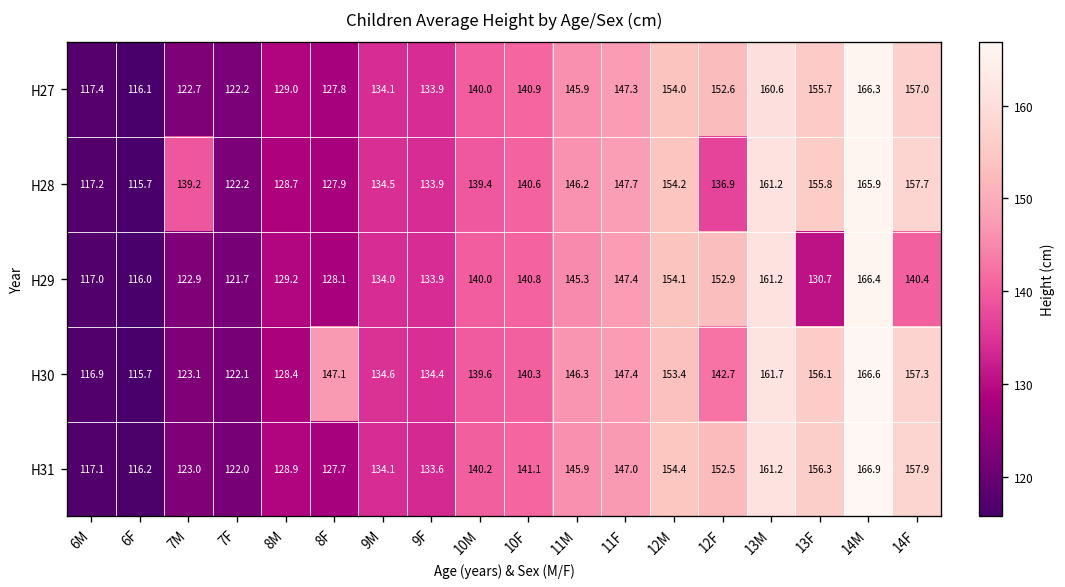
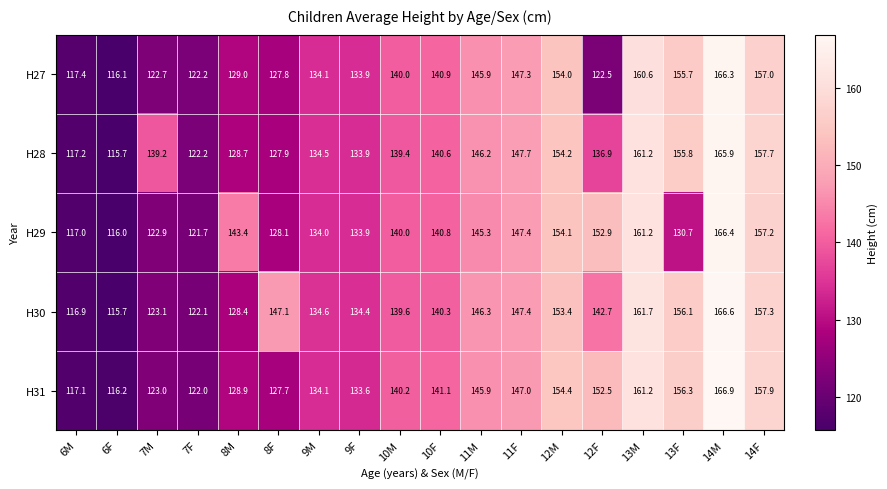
  {
    "H27": {
      "6M": 117.4,
      "6F": 116.1,
      "7M": 122.7,
      "7F": 122.2,
      "8M": 129.0,
      "8F": 127.8,
      "9M": 134.1,
      "9F": 133.9,
      "10M": 140.0,
      "10F": 140.9,
      "11M": 145.9,
      "11F": 147.3,
      "12M": 154.0,
-     "12F": 152.6,
+     "12F": 122.5,
      "13M": 160.6,
      "13F": 155.7,
      "14M": 166.3,
      "14F": 157.0
    },
    "H28": {
      "6M": 117.2,
      "6F": 115.7,
      "7M": 139.2,
      "7F": 122.2,
      "8M": 128.7,
      "8F": 127.9,
      "9M": 134.5,
      "9F": 133.9,
      "10M": 139.4,
      "10F": 140.6,
      "11M": 146.2,
      "11F": 147.7,
      "12M": 154.2,
      "12F": 136.9,
      "13M": 161.2,
      "13F": 155.8,
      "14M": 165.9,
      "14F": 157.7
    },
    "H29": {
      "6M": 117.0,
      "6F": 116.0,
      "7M": 122.9,
      "7F": 121.7,
-     "8M": 129.2,
+     "8M": 143.4,
      "8F": 128.1,
      "9M": 134.0,
      "9F": 133.9,
      "10M": 140.0,
      "10F": 140.8,
      "11M": 145.3,
      "11F": 147.4,
      "12M": 154.1,
      "12F": 152.9,
      "13M": 161.2,
      "13F": 130.7,
      "14M": 166.4,
-     "14F": 140.4
+     "14F": 157.2
    },
    "H30": {
      "6M": 116.9,
      "6F": 115.7,
      "7M": 123.1,
      "7F": 122.1,
      "8M": 128.4,
      "8F": 147.1,
      "9M": 134.6,
      "9F": 134.4,
      "10M": 139.6,
      "10F": 140.3,
      "11M": 146.3,
      "11F": 147.4,
      "12M": 153.4,
      "12F": 142.7,
      "13M": 161.7,
      "13F": 156.1,
      "14M": 166.6,
      "14F": 157.3
    },
    "H31": {
      "6M": 117.1,
      "6F": 116.2,
      "7M": 123.0,
      "7F": 122.0,
      "8M": 128.9,
      "8F": 127.7,
      "9M": 134.1,
      "9F": 133.6,
      "10M": 140.2,
      "10F": 141.1,
      "11M": 145.9,
      "11F": 147.0,
      "12M": 154.4,
      "12F": 152.5,
      "13M": 161.2,
      "13F": 156.3,
      "14M": 166.9,
      "14F": 157.9
    }
  }
